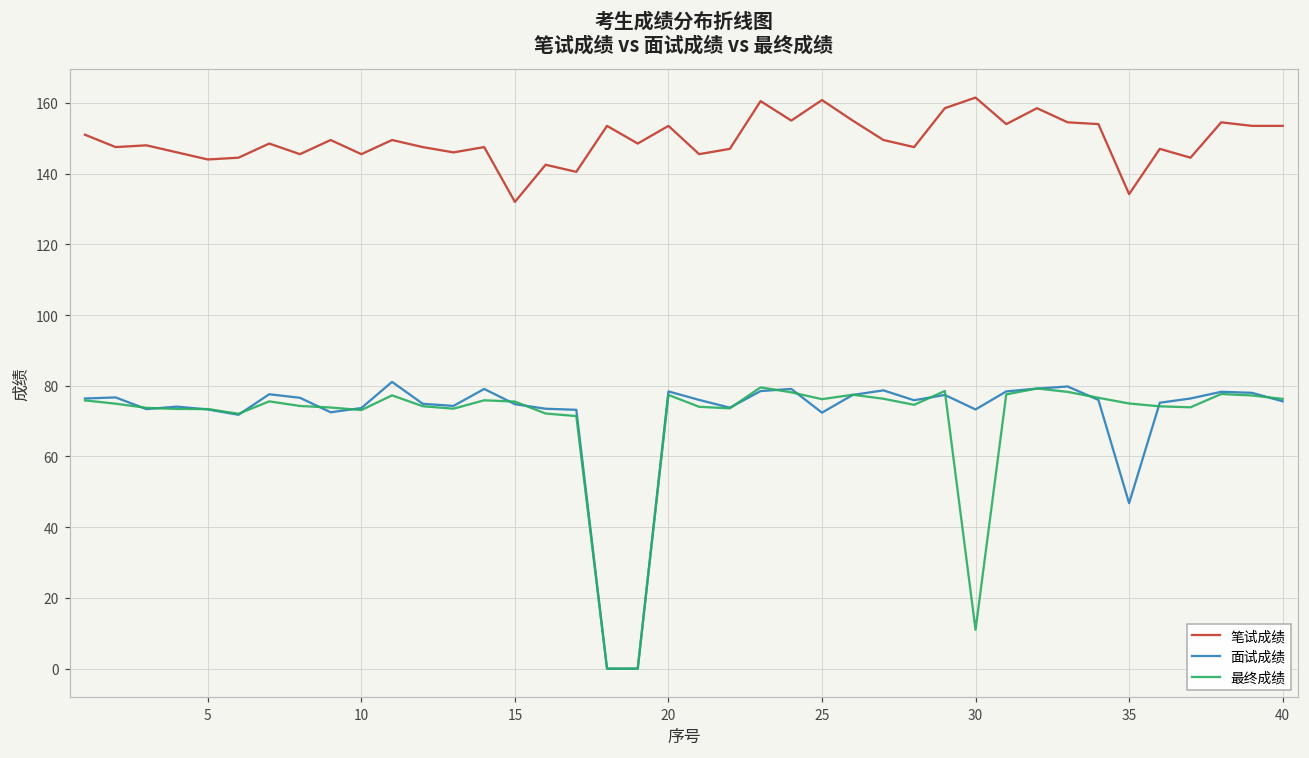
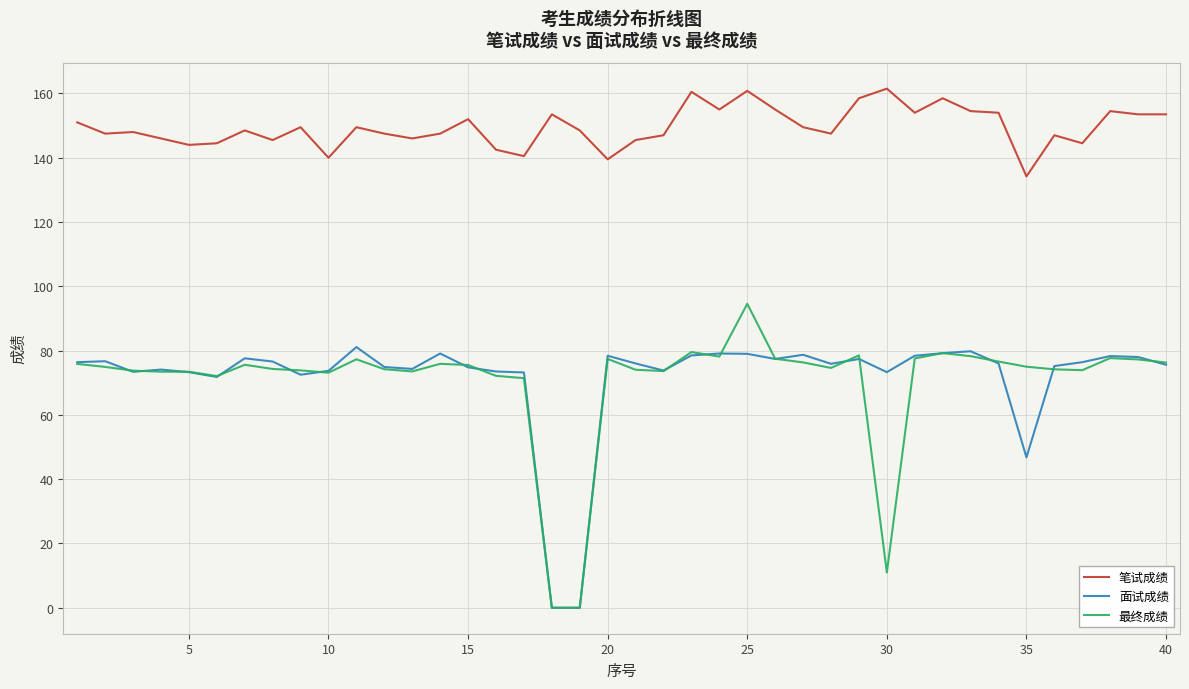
  {
    "笔试成绩": {
      "5": 144,
-     "10": 146,
-     "15": 132,
-     "20": 154,
+     "10": 140,
+     "15": 152,
+     "20": 140,
      "25": 161,
      "30": 162,
      "35": 134,
      "40": 154
    },
    "面试成绩": {
      "20": 78,
-     "25": 72,
+     "25": 79,
      "30": 73,
      "35": 47
    },
    "最终成绩": {
      "20": 77,
-     "25": 76,
+     "25": 95,
      "30": 11,
      "35": 75
    }
  }
